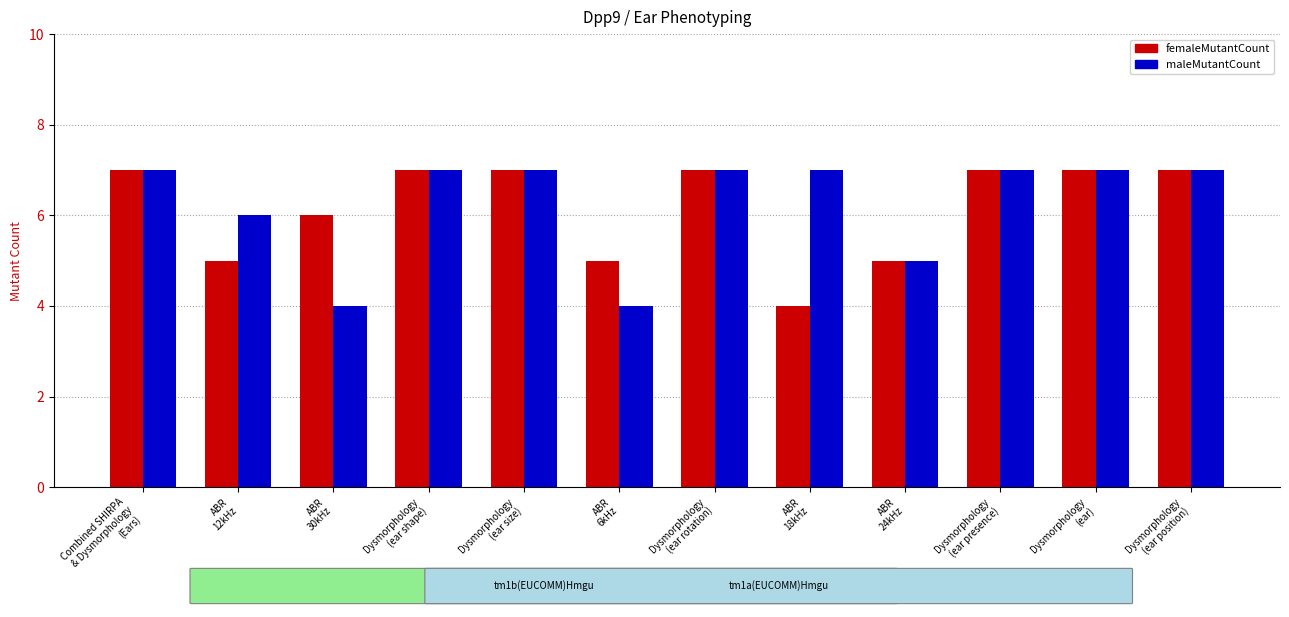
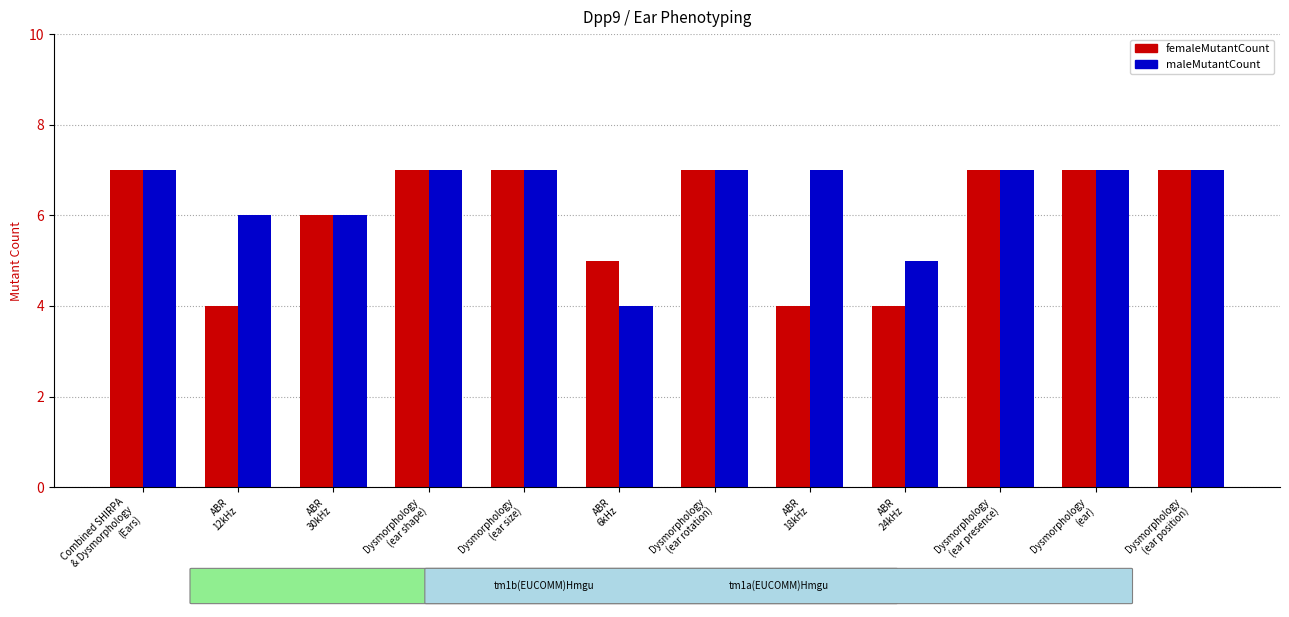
  {
    "femaleMutantCount": {
      "Combined SHIRPA & Dysmorphology (Ears)": 7,
-     "ABR 12kHz": 5,
+     "ABR 12kHz": 4,
      "ABR 30kHz": 6,
      "Dysmorphology (ear shape)": 7,
      "Dysmorphology (ear size)": 7,
      "ABR 6kHz": 5,
      "Dysmorphology (ear rotation)": 7,
      "ABR 18kHz": 4,
-     "ABR 24kHz": 5,
+     "ABR 24kHz": 4,
      "Dysmorphology (ear presence)": 7,
      "Dysmorphology (ear)": 7,
      "Dysmorphology (ear position)": 7
    },
    "maleMutantCount": {
      "Combined SHIRPA & Dysmorphology (Ears)": 7,
      "ABR 12kHz": 6,
-     "ABR 30kHz": 4,
+     "ABR 30kHz": 6,
      "Dysmorphology (ear shape)": 7,
      "Dysmorphology (ear size)": 7,
      "ABR 6kHz": 4,
      "Dysmorphology (ear rotation)": 7,
      "ABR 18kHz": 7,
      "ABR 24kHz": 5,
      "Dysmorphology (ear presence)": 7,
      "Dysmorphology (ear)": 7,
      "Dysmorphology (ear position)": 7
    }
  }
